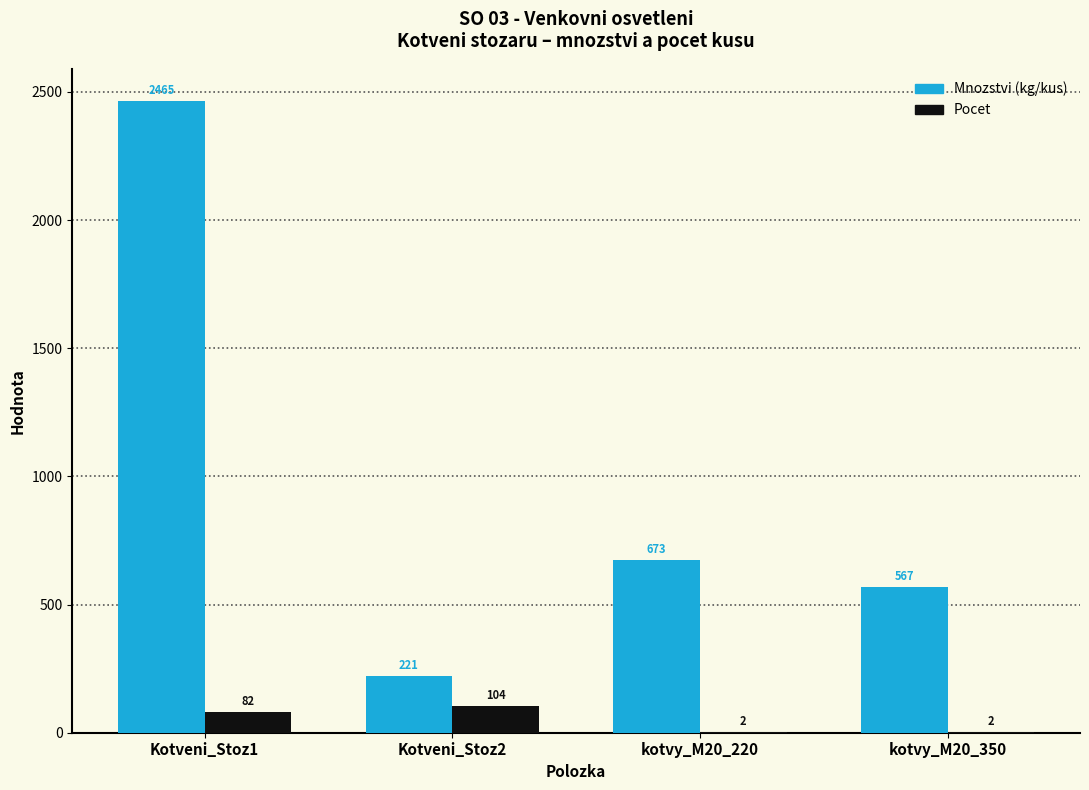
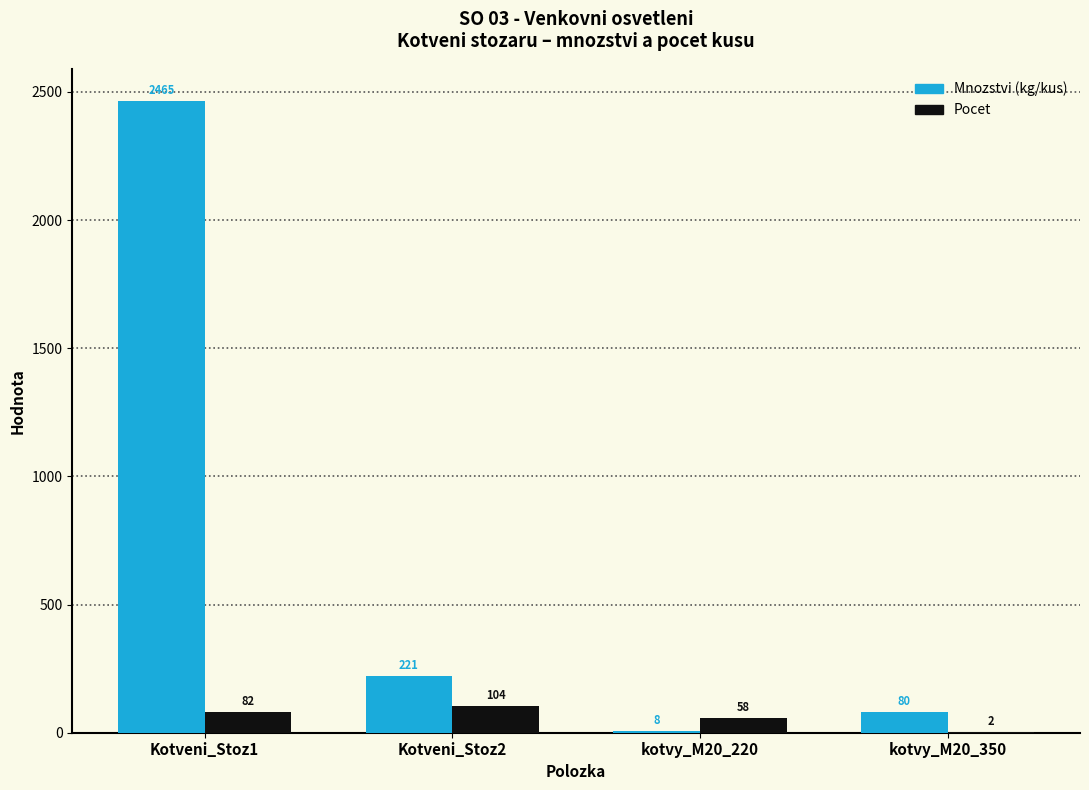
  {
    "Mnozstvi (kg/kus)": {
      "Kotveni_Stoz1": 2465,
      "Kotveni_Stoz2": 221,
-     "kotvy_M20_220": 673,
-     "kotvy_M20_350": 567
+     "kotvy_M20_220": 8,
+     "kotvy_M20_350": 80
    },
    "Pocet": {
      "Kotveni_Stoz1": 82,
      "Kotveni_Stoz2": 104,
-     "kotvy_M20_220": 2,
+     "kotvy_M20_220": 58,
      "kotvy_M20_350": 2
    }
  }
